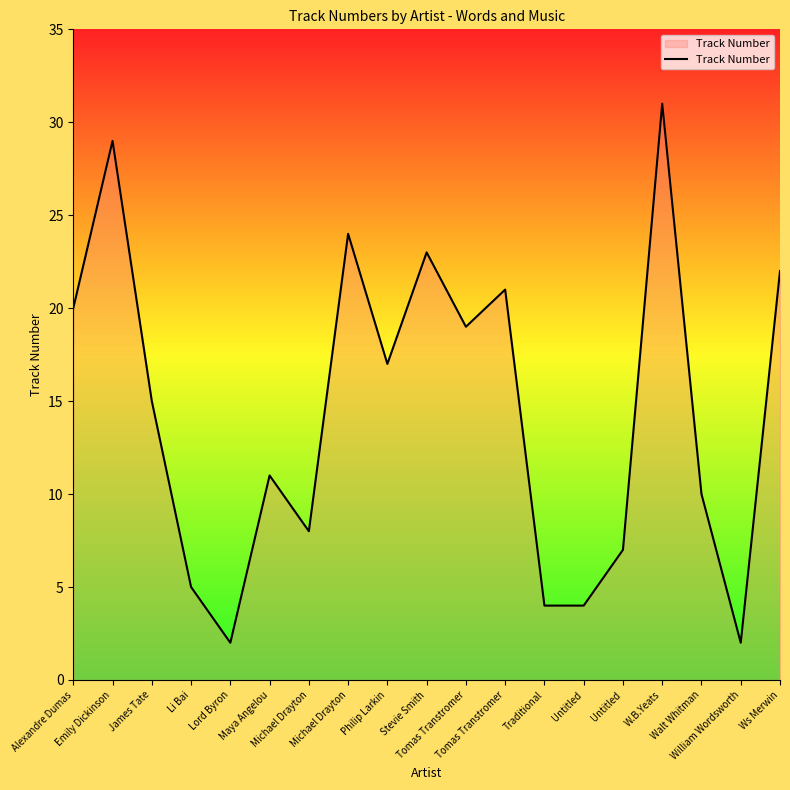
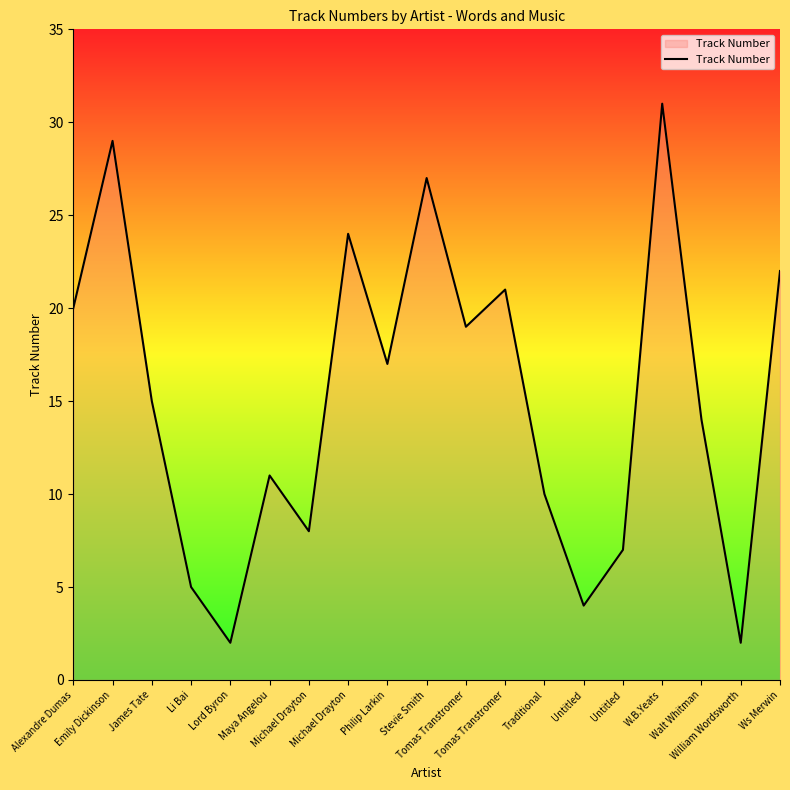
  {
    "Alexandre Dumas": 20,
    "Emily Dickinson": 29,
    "James Tate": 15,
    "Li Bai": 5,
    "Lord Byron": 2,
    "Maya Angelou": 11,
    "Philip Larkin": 17,
-   "Stevie Smith": 23,
-   "Traditional": 4,
+   "Stevie Smith": 27,
+   "Traditional": 10,
    "W.B.Yeats": 31,
-   "Walt Whitman": 10,
+   "Walt Whitman": 14,
    "William Wordsworth": 2,
    "Ws Merwin": 22
  }
